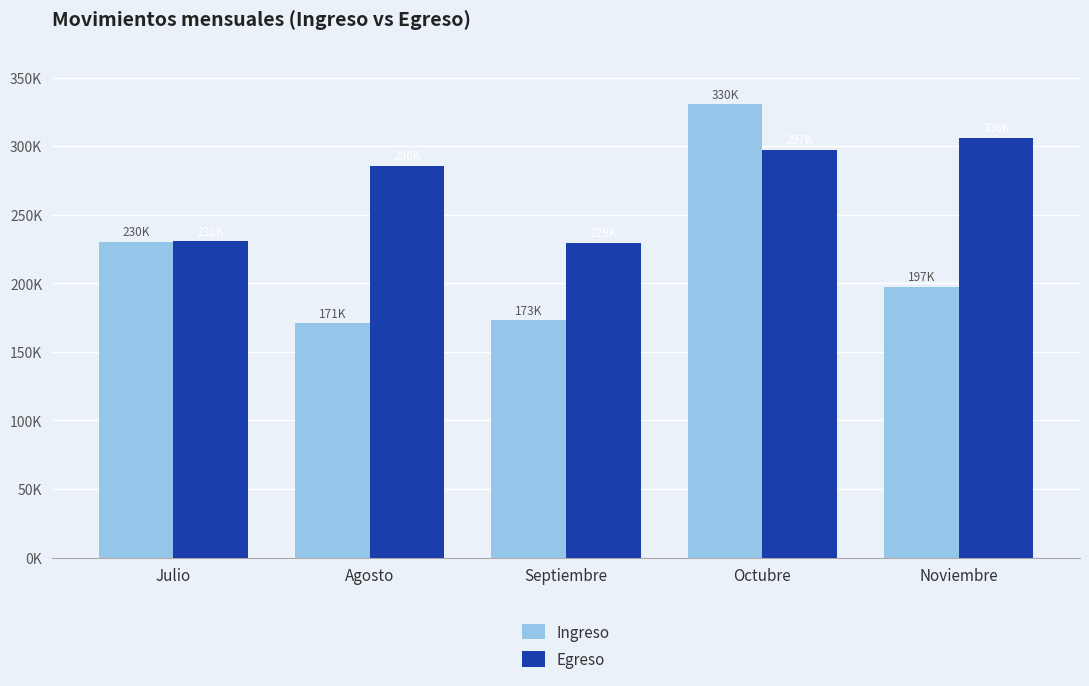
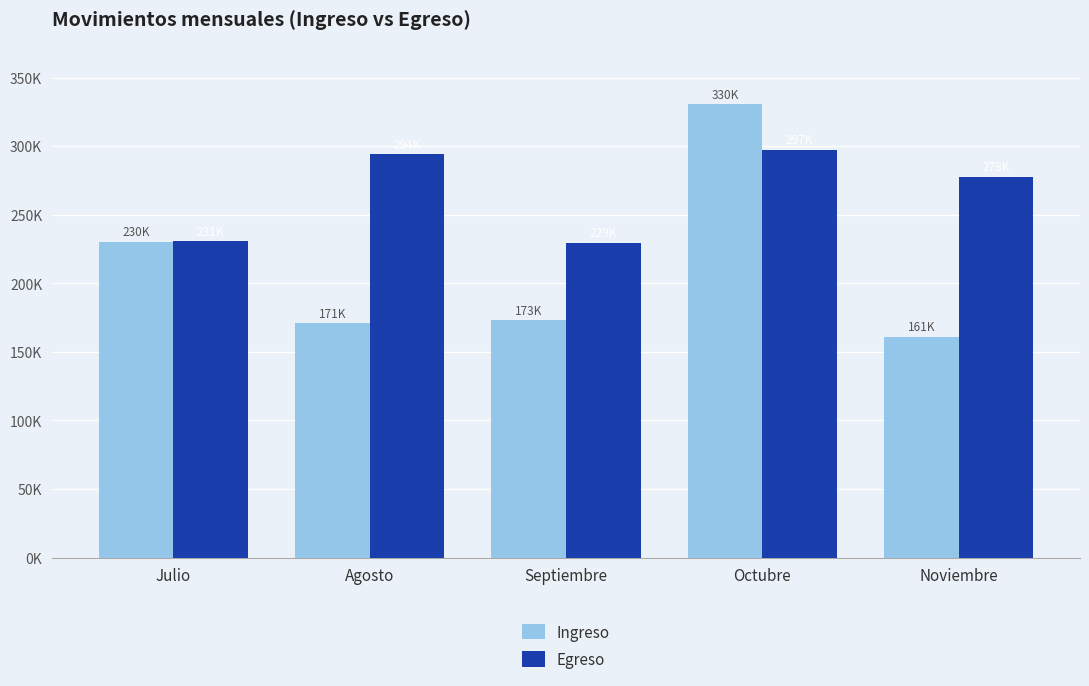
  {
    "Ingreso": {
      "Julio": "230K",
      "Agosto": "171K",
      "Septiembre": "173K",
      "Octubre": "330K",
-     "Noviembre": "197K"
+     "Noviembre": "161K"
    },
    "Egreso": {
      "Julio": "231000",
-     "Agosto": "286000",
+     "Agosto": "294000",
      "Septiembre": "229000",
      "Octubre": "297000",
-     "Noviembre": "306000"
+     "Noviembre": "278000"
    }
  }
